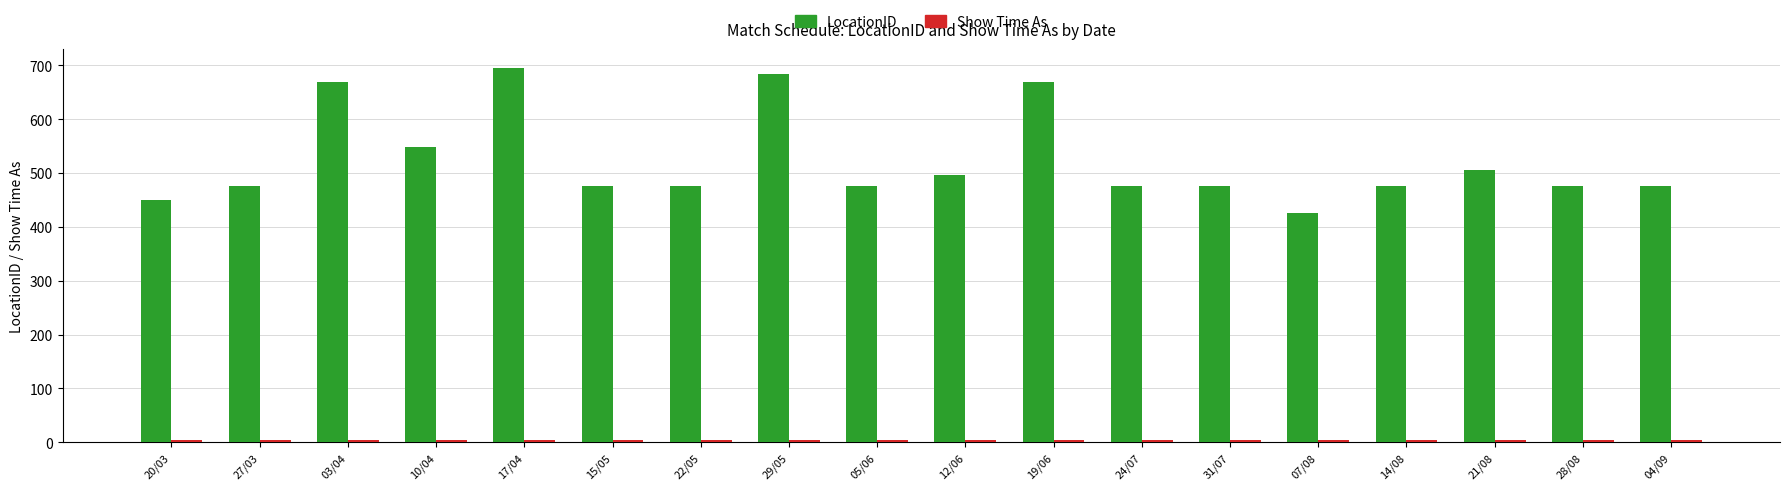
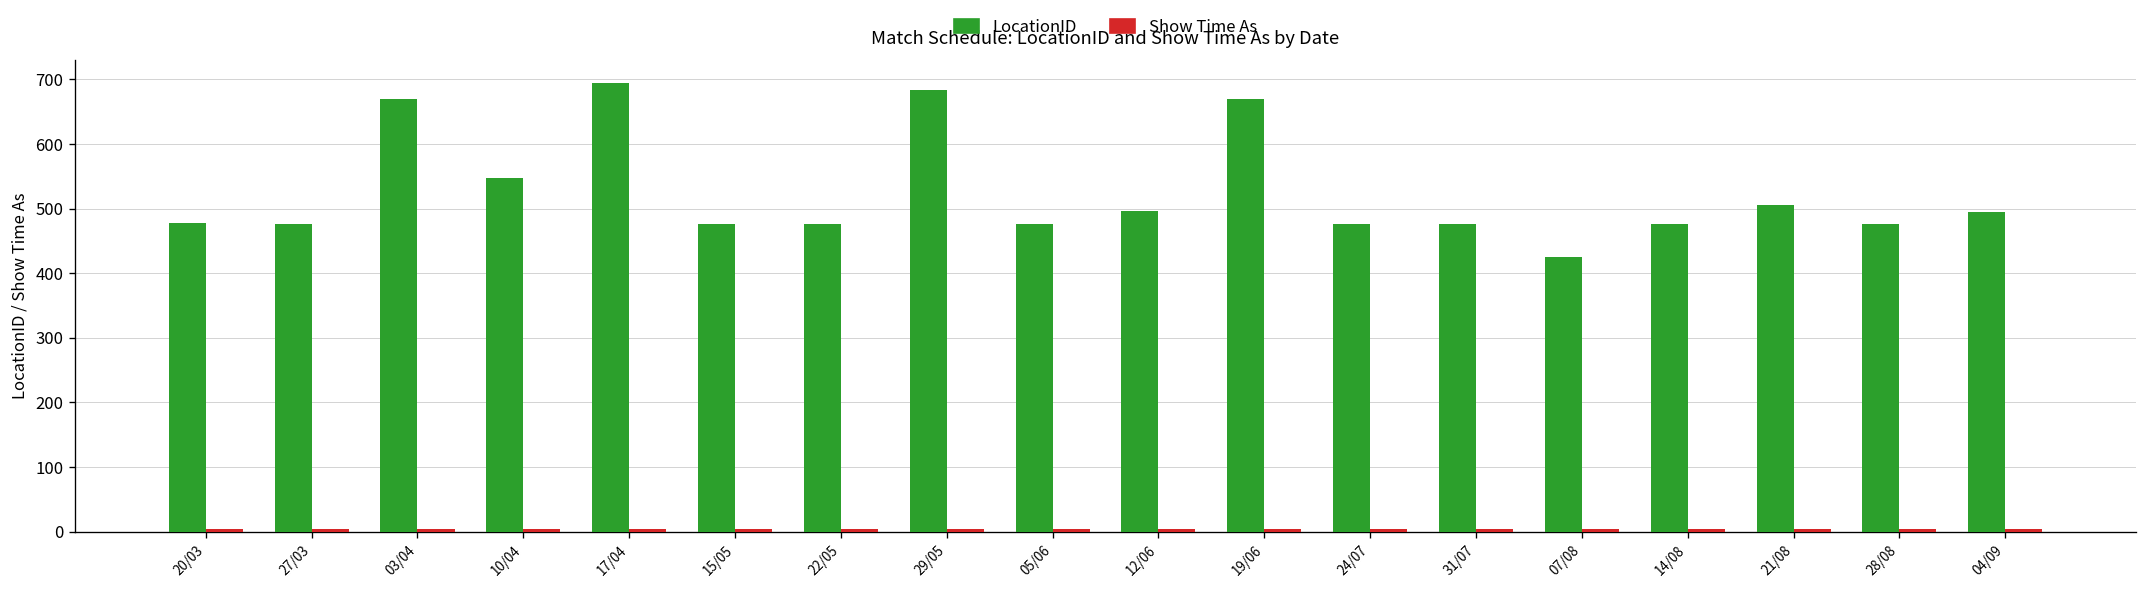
  {
    "LocationID": {
-     "20/03": 450,
+     "20/03": 480,
      "27/03": 480,
      "03/04": 670,
      "10/04": 550,
      "17/04": 700,
      "15/05": 480,
      "22/05": 480,
      "29/05": 680,
      "05/06": 480,
      "12/06": 500,
      "19/06": 670,
      "24/07": 480,
      "31/07": 480,
      "07/08": 430,
      "14/08": 480,
      "21/08": 510,
      "28/08": 480,
-     "04/09": 480
+     "04/09": 500
    }
  }
